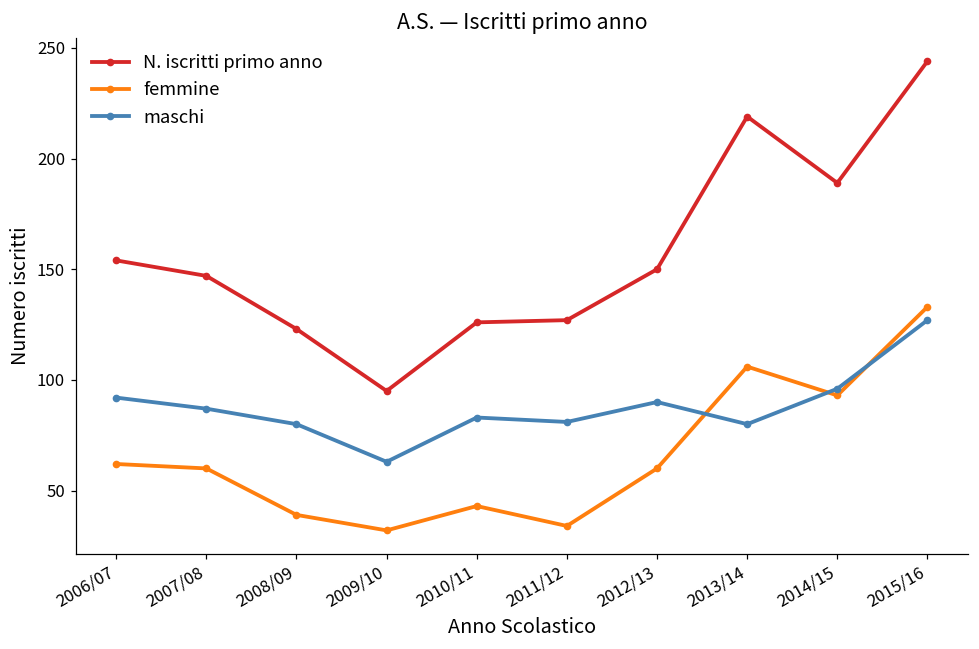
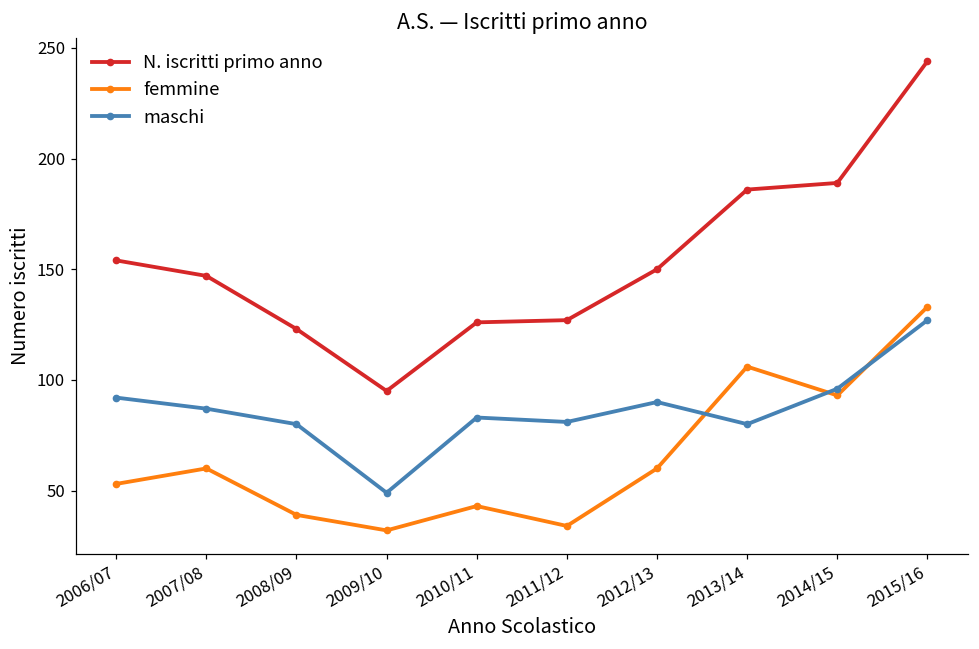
  {
    "N. iscritti primo anno": {
      "2006/07": 154,
      "2007/08": 147,
      "2008/09": 123,
      "2009/10": 95,
      "2010/11": 126,
      "2011/12": 127,
      "2012/13": 150,
-     "2013/14": 219,
+     "2013/14": 186,
      "2014/15": 189,
      "2015/16": 244
    },
    "femmine": {
-     "2006/07": 62,
+     "2006/07": 53,
      "2007/08": 60,
      "2008/09": 39,
      "2009/10": 32,
      "2010/11": 43,
      "2011/12": 34,
      "2012/13": 60,
      "2013/14": 106,
      "2014/15": 93,
      "2015/16": 133
    },
    "maschi": {
      "2006/07": 92,
      "2007/08": 87,
      "2008/09": 80,
-     "2009/10": 63,
+     "2009/10": 49,
      "2010/11": 83,
      "2011/12": 81,
      "2012/13": 90,
      "2013/14": 80,
      "2014/15": 96,
      "2015/16": 127
    }
  }
